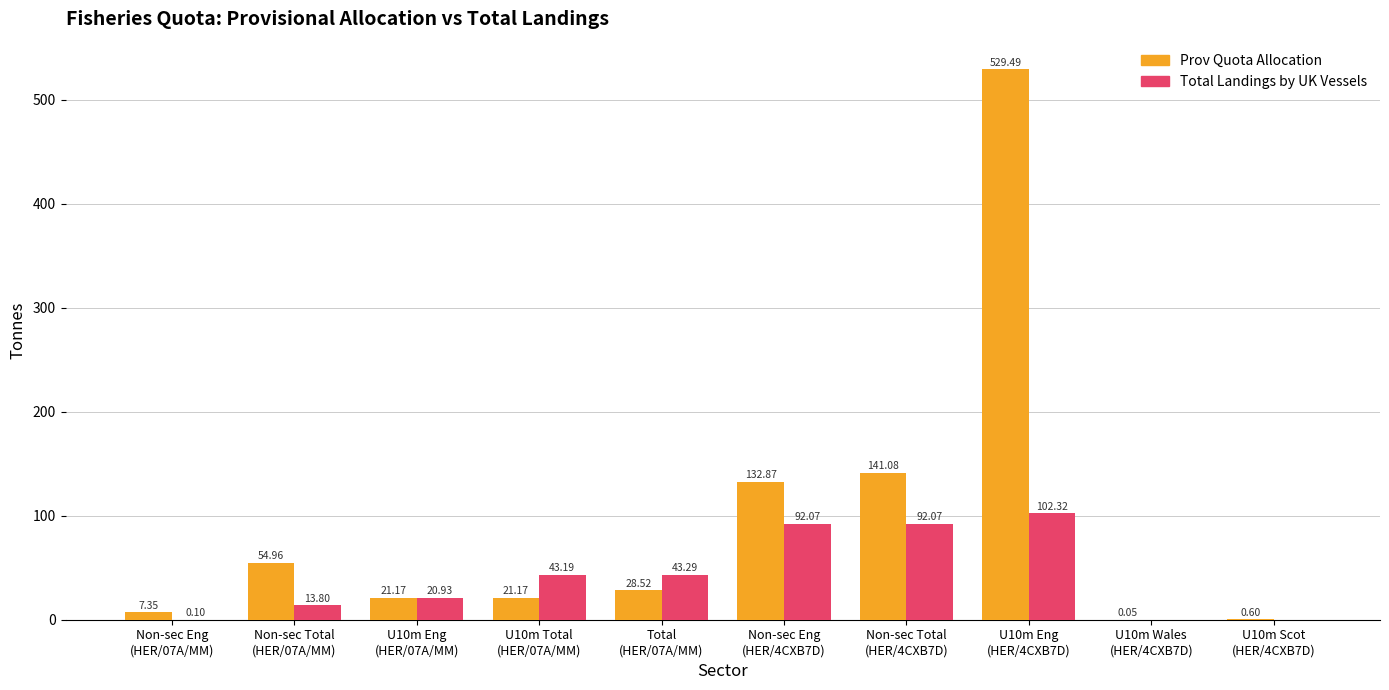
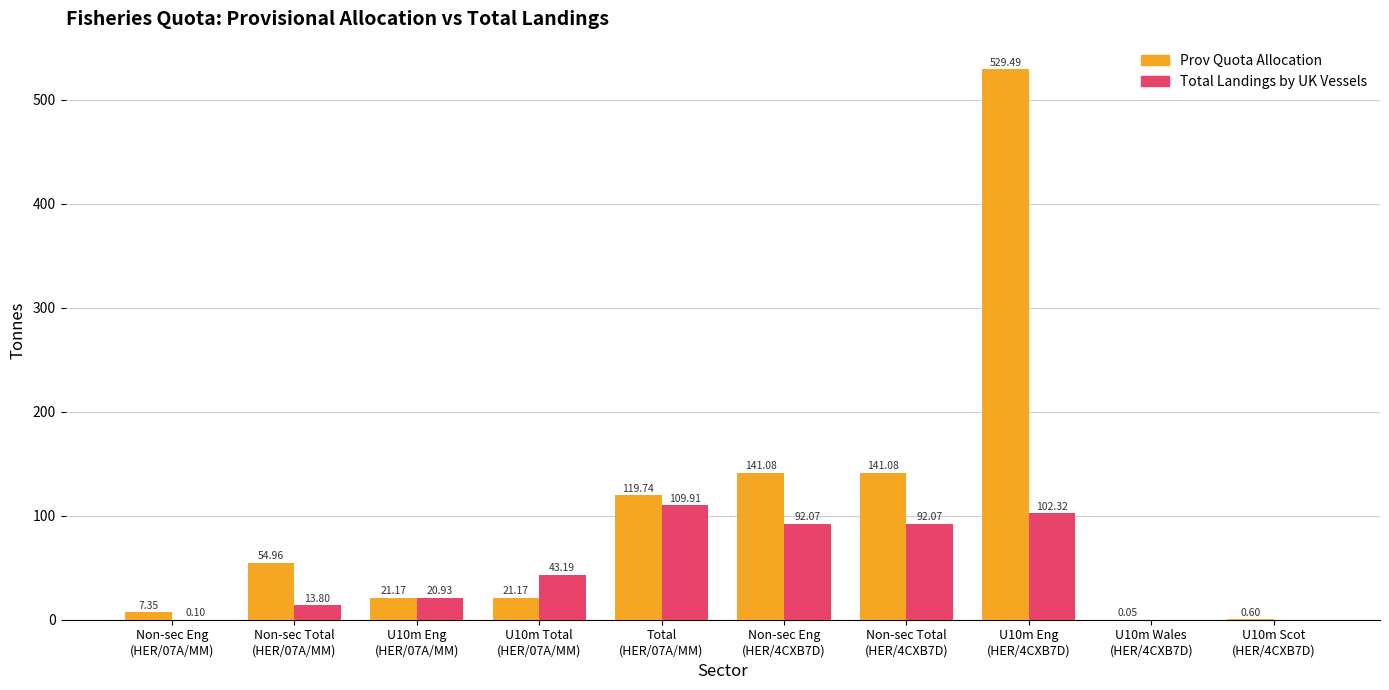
  {
    "Prov Quota Allocation": {
      "Non-sec Eng (HER/07A/MM)": 7.35,
      "Non-sec Total (HER/07A/MM)": 54.96,
      "U10m Eng (HER/07A/MM)": 21.17,
      "U10m Total (HER/07A/MM)": 21.17,
-     "Total (HER/07A/MM)": 28.52,
-     "Non-sec Eng (HER/4CXB7D)": 132.87,
+     "Total (HER/07A/MM)": 119.74,
+     "Non-sec Eng (HER/4CXB7D)": 141.08,
      "Non-sec Total (HER/4CXB7D)": 141.08,
      "U10m Eng (HER/4CXB7D)": 529.49,
      "U10m Wales (HER/4CXB7D)": 0.05,
      "U10m Scot (HER/4CXB7D)": 0.60
    },
    "Total Landings by UK Vessels": {
      "Non-sec Eng (HER/07A/MM)": 0.10,
      "Non-sec Total (HER/07A/MM)": 13.80,
      "U10m Eng (HER/07A/MM)": 20.93,
      "U10m Total (HER/07A/MM)": 43.19,
-     "Total (HER/07A/MM)": 43.29,
+     "Total (HER/07A/MM)": 109.91,
      "Non-sec Eng (HER/4CXB7D)": 92.07,
      "Non-sec Total (HER/4CXB7D)": 92.07,
      "U10m Eng (HER/4CXB7D)": 102.32
    }
  }
